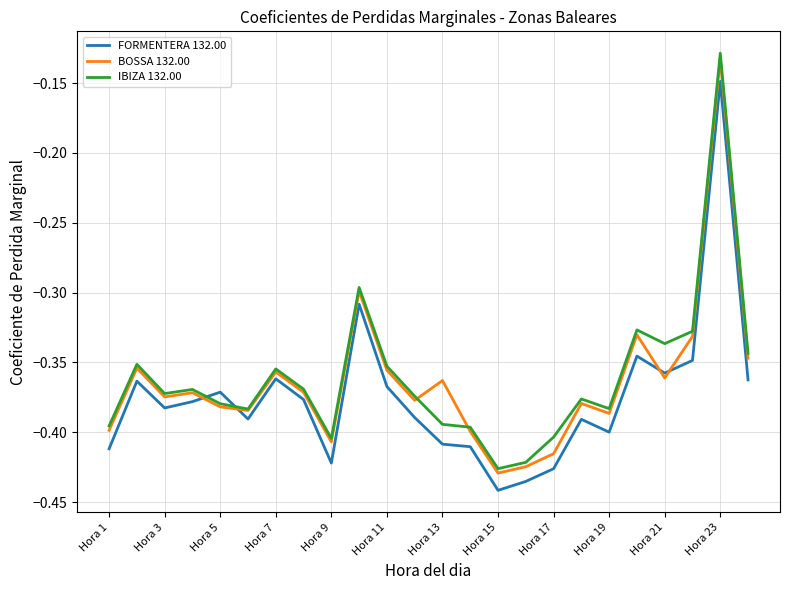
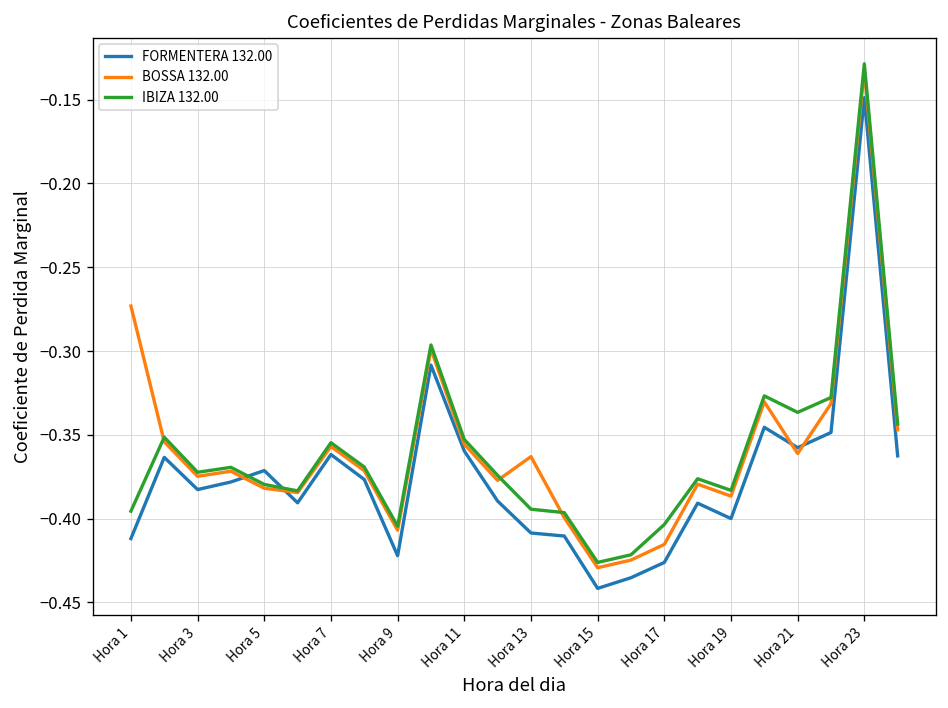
  {
    "FORMENTERA 132.00": {
      "Hora 1": -0.412,
      "Hora 3": -0.383,
      "Hora 5": -0.371,
      "Hora 7": -0.362,
      "Hora 9": -0.422,
-     "Hora 11": -0.367,
+     "Hora 11": -0.360,
      "Hora 13": -0.409,
      "Hora 15": -0.442,
      "Hora 17": -0.426,
      "Hora 19": -0.400,
      "Hora 21": -0.358,
      "Hora 23": -0.149
    },
    "BOSSA 132.00": {
-     "Hora 1": -0.399,
+     "Hora 1": -0.273,
      "Hora 3": -0.375,
      "Hora 5": -0.382,
      "Hora 7": -0.357,
      "Hora 9": -0.407,
      "Hora 11": -0.356,
      "Hora 13": -0.363,
      "Hora 15": -0.429,
      "Hora 17": -0.415,
      "Hora 19": -0.387,
      "Hora 21": -0.361,
      "Hora 23": -0.132
    },
    "IBIZA 132.00": {
      "Hora 1": -0.396,
      "Hora 3": -0.372,
      "Hora 5": -0.380,
      "Hora 7": -0.355,
      "Hora 9": -0.404,
      "Hora 11": -0.353,
      "Hora 13": -0.394,
      "Hora 15": -0.426,
      "Hora 17": -0.404,
      "Hora 19": -0.383,
      "Hora 21": -0.337,
      "Hora 23": -0.129
    }
  }
